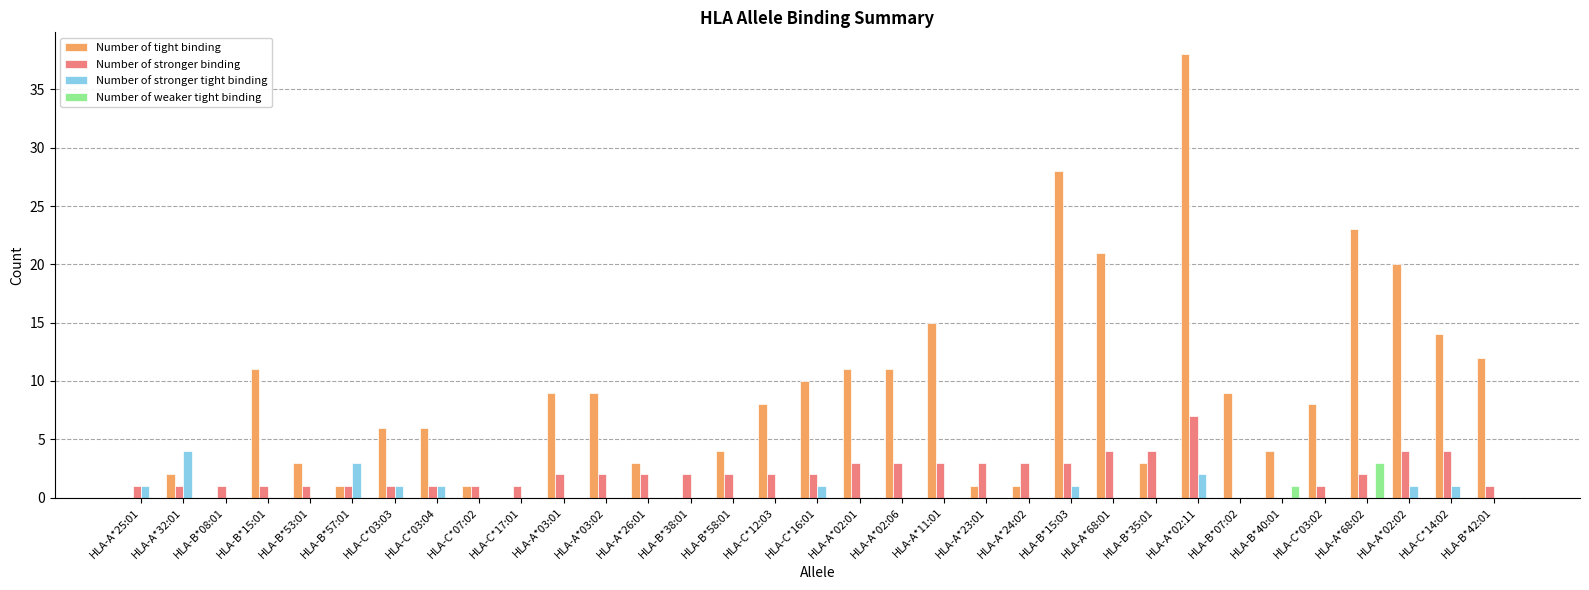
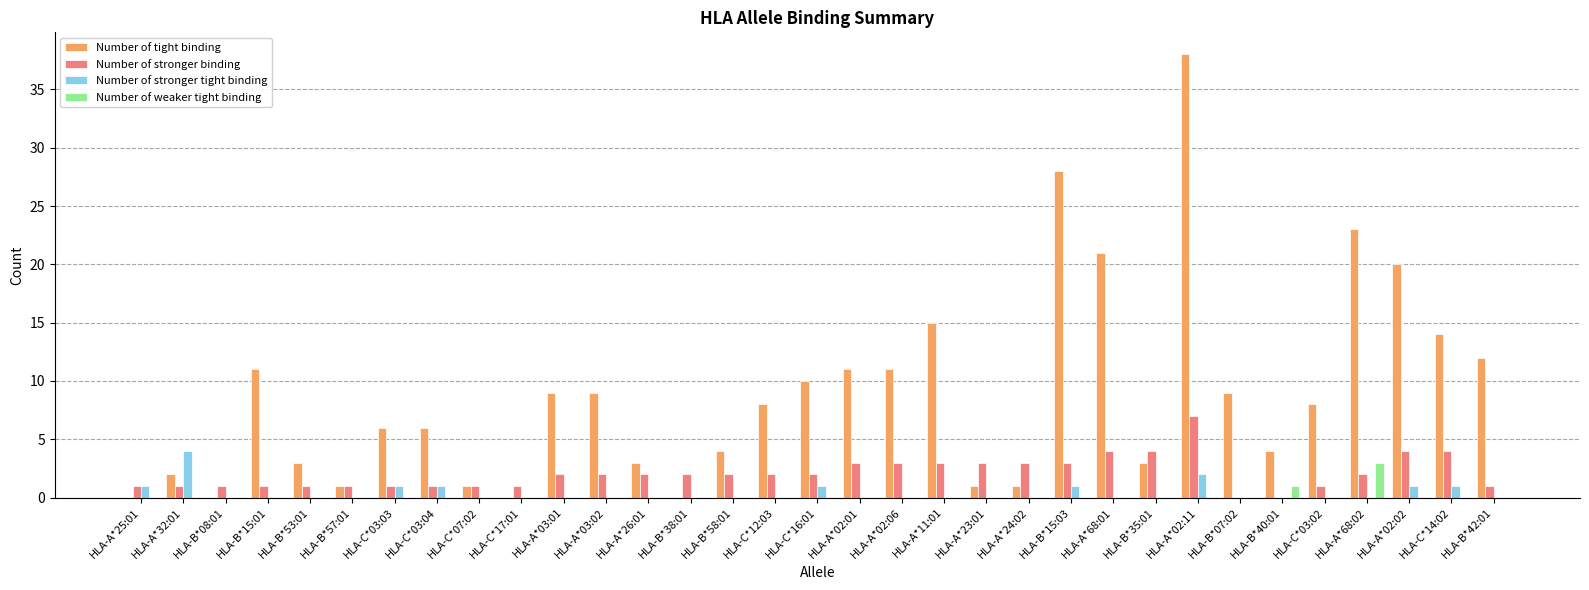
  {
    "Number of stronger tight binding": {
      "HLA-A*25:01": 1,
      "HLA-A*32:01": 4,
      "HLA-B*08:01": 0,
      "HLA-B*15:01": 0,
      "HLA-B*53:01": 0,
-     "HLA-B*57:01": 3,
+     "HLA-B*57:01": 0,
      "HLA-C*03:03": 1,
      "HLA-C*03:04": 1,
      "HLA-C*07:02": 0,
      "HLA-C*17:01": 0,
      "HLA-A*03:01": 0,
      "HLA-A*03:02": 0,
      "HLA-A*26:01": 0,
      "HLA-B*38:01": 0,
      "HLA-B*58:01": 0,
      "HLA-C*12:03": 0,
      "HLA-C*16:01": 1,
      "HLA-A*02:01": 0,
      "HLA-A*02:06": 0,
      "HLA-A*11:01": 0,
      "HLA-A*23:01": 0,
      "HLA-A*24:02": 0,
      "HLA-B*15:03": 1,
      "HLA-A*68:01": 0,
      "HLA-B*35:01": 0,
      "HLA-A*02:11": 2,
      "HLA-B*07:02": 0,
      "HLA-B*40:01": 0,
      "HLA-C*03:02": 0,
      "HLA-A*68:02": 0,
      "HLA-A*02:02": 1,
      "HLA-C*14:02": 1,
      "HLA-B*42:01": 0
    },
    "Number of weaker tight binding": {
      "HLA-A*25:01": 0,
      "HLA-A*32:01": 0,
      "HLA-B*08:01": 0,
      "HLA-B*15:01": 0,
      "HLA-B*53:01": 0,
      "HLA-B*57:01": 0,
      "HLA-C*03:03": 0,
      "HLA-C*03:04": 0,
      "HLA-C*07:02": 0,
      "HLA-C*17:01": 0,
      "HLA-A*03:01": 0,
      "HLA-A*03:02": 0,
      "HLA-A*26:01": 0,
      "HLA-B*38:01": 0,
      "HLA-B*58:01": 0,
      "HLA-C*12:03": 0,
      "HLA-C*16:01": 0,
      "HLA-A*02:01": 0,
      "HLA-A*02:06": 0,
      "HLA-A*11:01": 0,
      "HLA-A*23:01": 0,
      "HLA-A*24:02": 0,
      "HLA-B*15:03": 0,
      "HLA-A*68:01": 0,
      "HLA-B*35:01": 0,
      "HLA-A*02:11": 0,
      "HLA-B*07:02": 0,
      "HLA-B*40:01": 1,
      "HLA-C*03:02": 0,
      "HLA-A*68:02": 3,
      "HLA-A*02:02": 0,
      "HLA-C*14:02": 0,
      "HLA-B*42:01": 0
    }
  }
